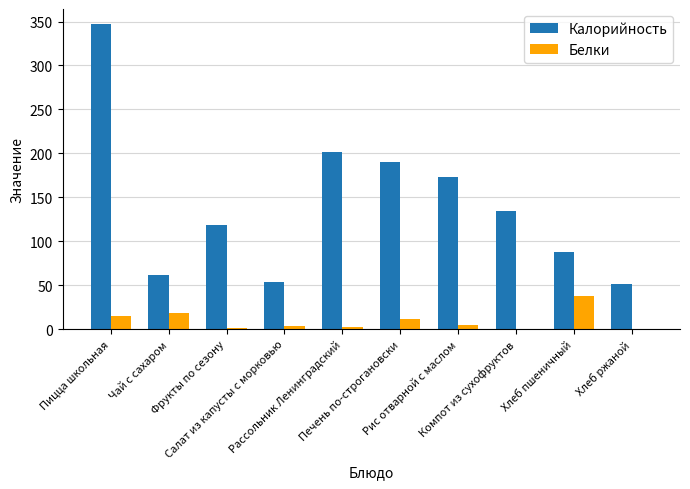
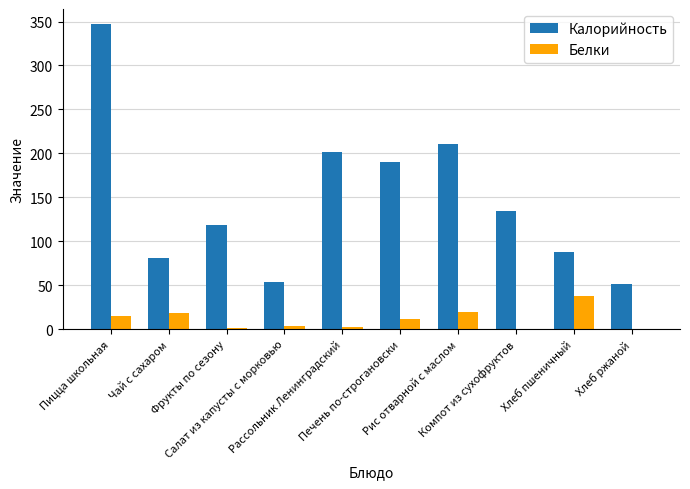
  {
    "Калорийность": {
      "Пицца школьная": 350,
-     "Чай с сахаром": 60,
+     "Чай с сахаром": 80,
      "Фрукты по сезону": 120,
      "Салат из капусты с морковью": 50,
      "Рассольник Ленинградский": 200,
      "Печень по-строгановски": 190,
-     "Рис отварной с маслом": 170,
+     "Рис отварной с маслом": 210,
      "Компот из сухофруктов": 130,
      "Хлеб пшеничный": 90,
      "Хлеб ржаной": 50
    },
    "Белки": {
      "Пицца школьная": 10,
      "Чай с сахаром": 20,
      "Салат из капусты с морковью": 0,
      "Печень по-строгановски": 10,
-     "Рис отварной с маслом": 0,
+     "Рис отварной с маслом": 20,
      "Хлеб пшеничный": 40
    }
  }
